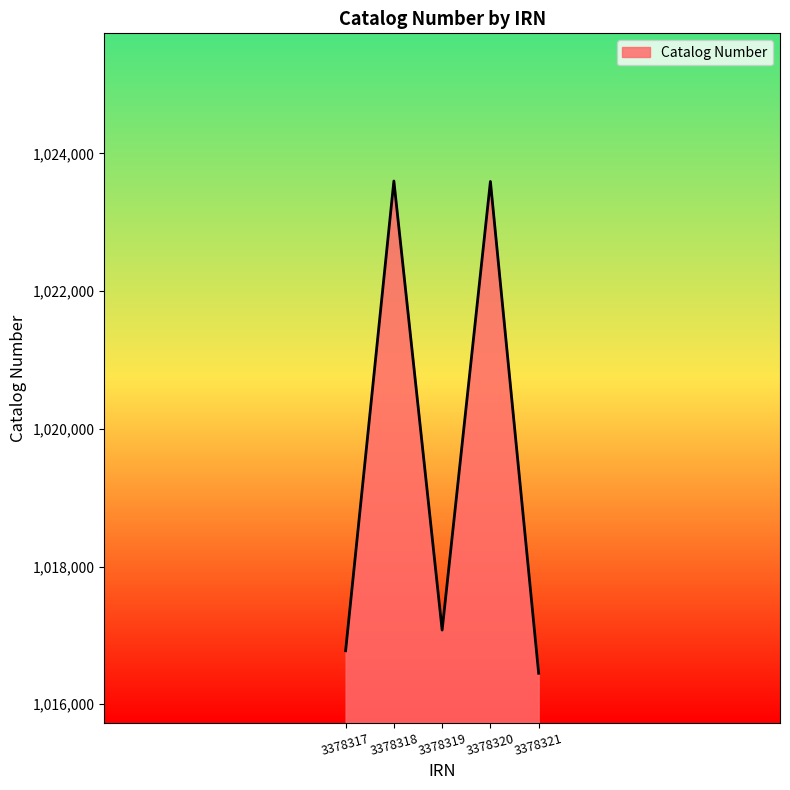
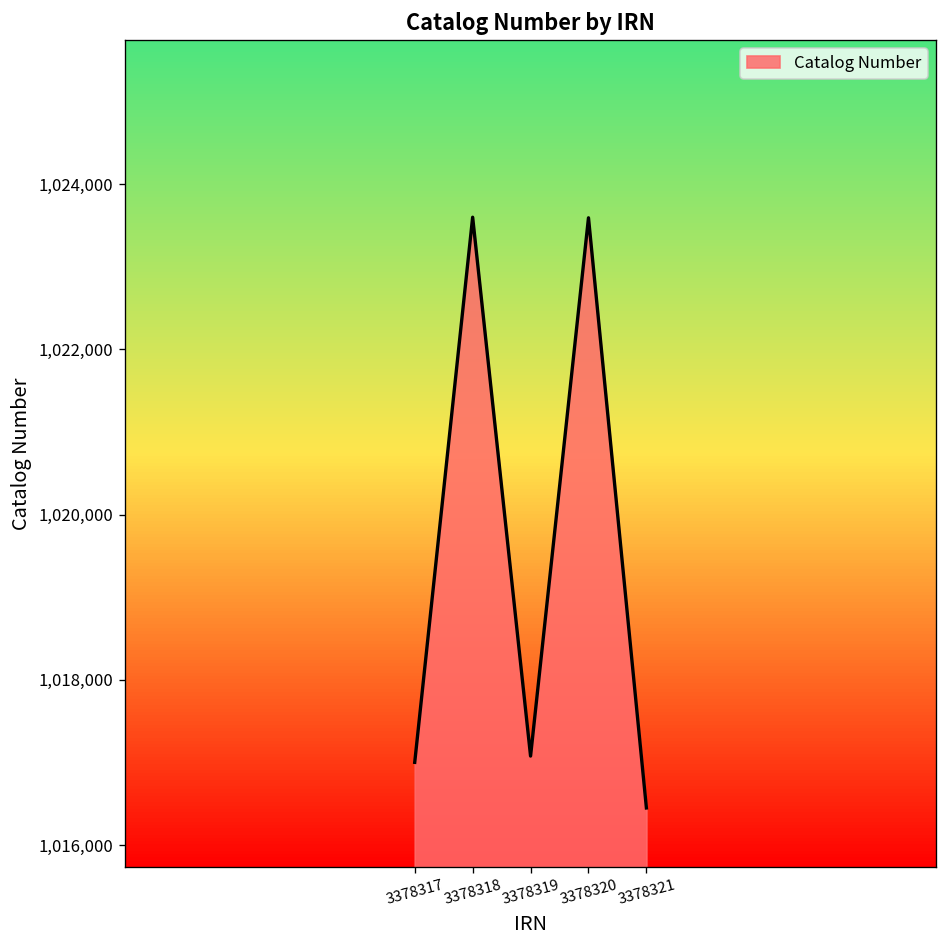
  {
-   "3378317": "1,016,800",
+   "3378317": "1,017,000",
    "3378318": "1,023,600",
    "3378319": "1,017,100",
    "3378320": "1,023,600",
    "3378321": "1,016,400"
  }
